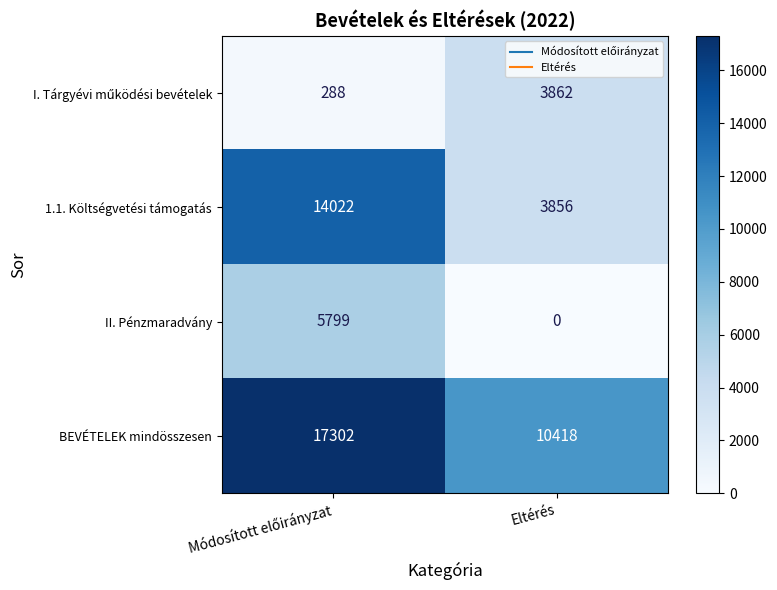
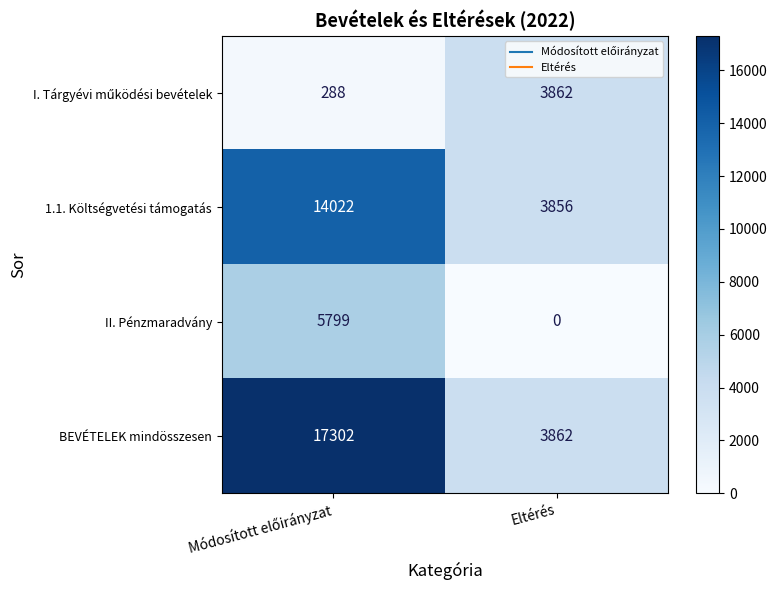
  {
    "I. Tárgyévi működési bevételek": {
      "Módosított előirányzat": 288,
      "Eltérés": 3862
    },
    "1.1. Költségvetési támogatás": {
      "Módosított előirányzat": 14022,
      "Eltérés": 3856
    },
    "II. Pénzmaradvány": {
      "Módosított előirányzat": 5799,
      "Eltérés": 0
    },
    "BEVÉTELEK mindösszesen": {
      "Módosított előirányzat": 17302,
-     "Eltérés": 10418
+     "Eltérés": 3862
    }
  }
